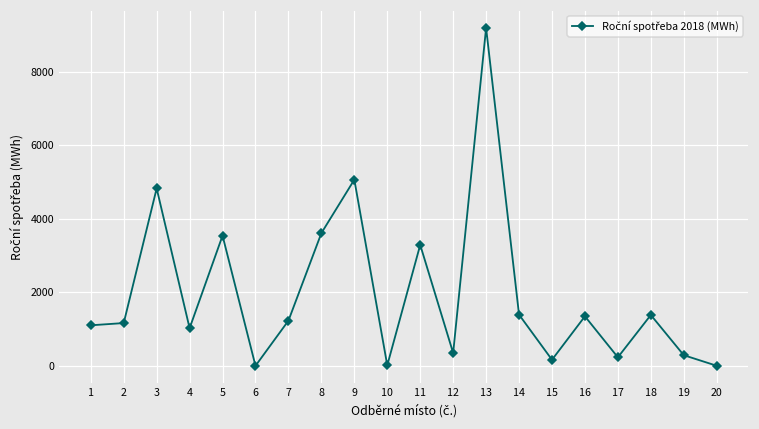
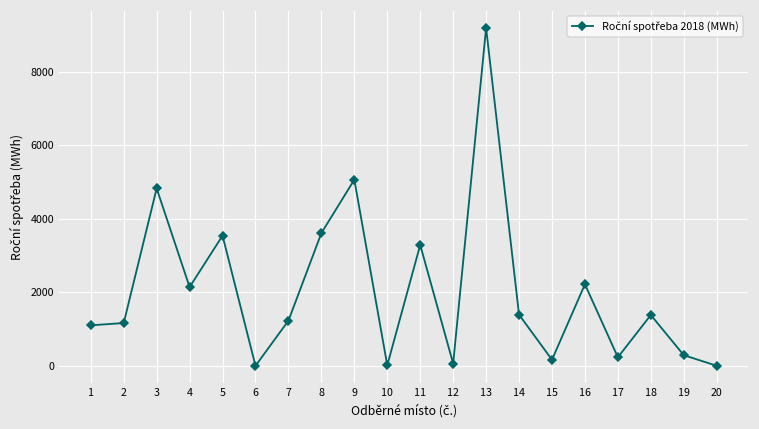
  {
    "1": 1100,
    "2": 1200,
    "3": 4800,
-   "4": 1000,
+   "4": 2100,
    "5": 3500,
    "6": 0,
    "7": 1200,
    "8": 3600,
    "9": 5100,
    "10": 0,
    "11": 3300,
-   "12": 300,
+   "12": 100,
    "13": 9200,
    "14": 1400,
    "15": 200,
-   "16": 1300,
+   "16": 2200,
    "17": 200,
    "18": 1400,
    "19": 300,
    "20": 0
  }
